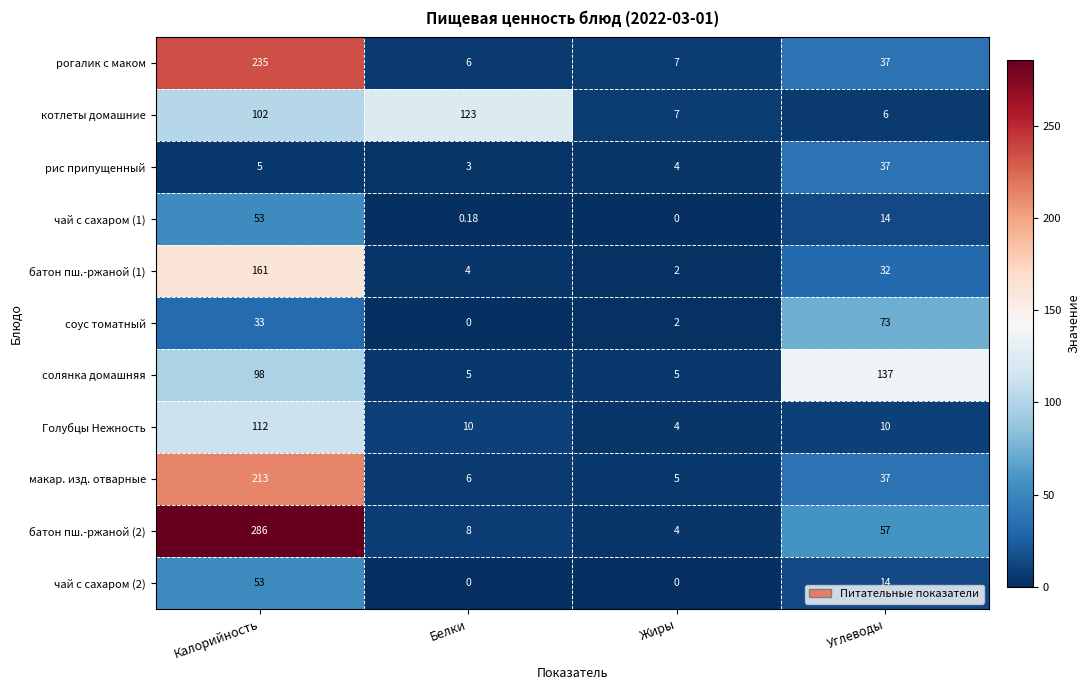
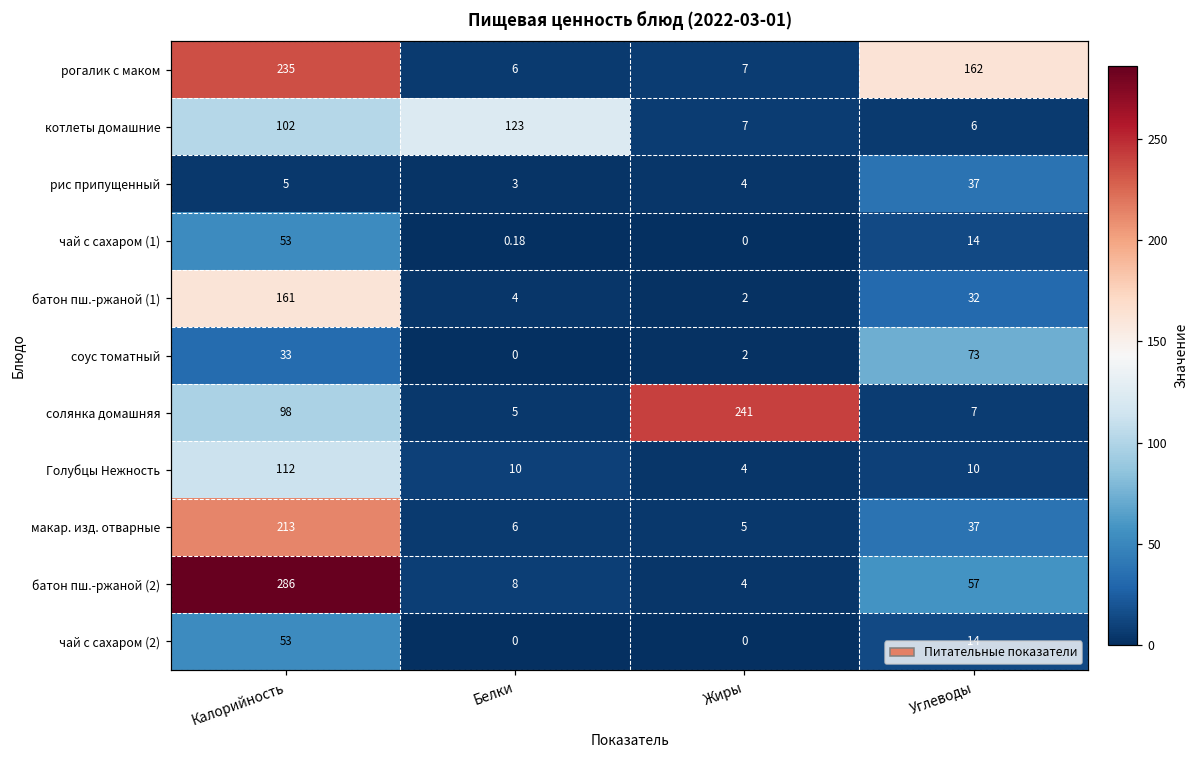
  {
    "рогалик с маком": {
      "Калорийность": 235,
      "Белки": 6,
      "Жиры": 7,
-     "Углеводы": 37
+     "Углеводы": 162
    },
    "котлеты домашние": {
      "Калорийность": 102,
      "Белки": 123,
      "Жиры": 7,
      "Углеводы": 6
    },
    "рис припущенный": {
      "Калорийность": 5,
      "Белки": 3,
      "Жиры": 4,
      "Углеводы": 37
    },
    "чай с сахаром (1)": {
      "Калорийность": 53,
      "Белки": 0.18,
      "Жиры": 0,
      "Углеводы": 14
    },
    "батон пш.-ржаной (1)": {
      "Калорийность": 161,
      "Белки": 4,
      "Жиры": 2,
      "Углеводы": 32
    },
    "соус томатный": {
      "Калорийность": 33,
      "Белки": 0,
      "Жиры": 2,
      "Углеводы": 73
    },
    "солянка домашняя": {
      "Калорийность": 98,
      "Белки": 5,
-     "Жиры": 5,
-     "Углеводы": 137
+     "Жиры": 241,
+     "Углеводы": 7
    },
    "Голубцы Нежность": {
      "Калорийность": 112,
      "Белки": 10,
      "Жиры": 4,
      "Углеводы": 10
    },
    "макар. изд. отварные": {
      "Калорийность": 213,
      "Белки": 6,
      "Жиры": 5,
      "Углеводы": 37
    },
    "батон пш.-ржаной (2)": {
      "Калорийность": 286,
      "Белки": 8,
      "Жиры": 4,
      "Углеводы": 57
    },
    "чай с сахаром (2)": {
      "Калорийность": 53,
      "Белки": 0,
      "Жиры": 0
    }
  }
